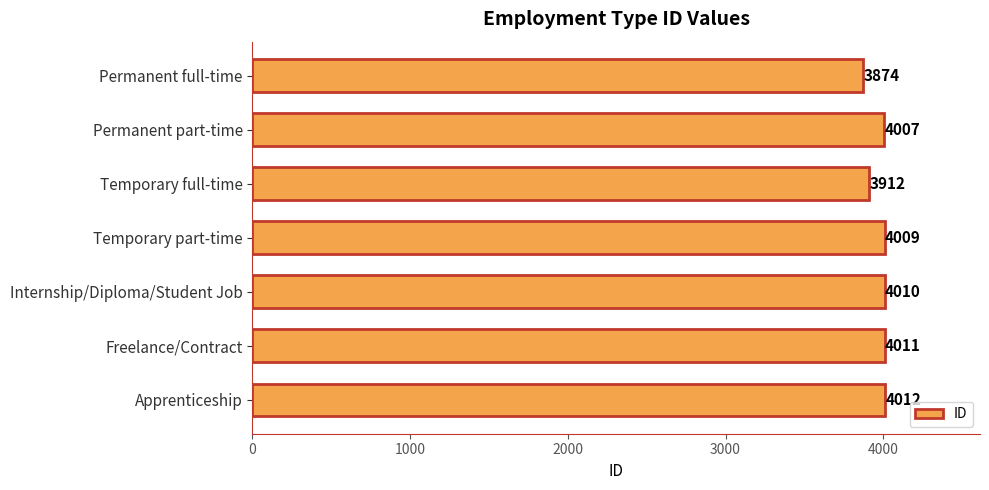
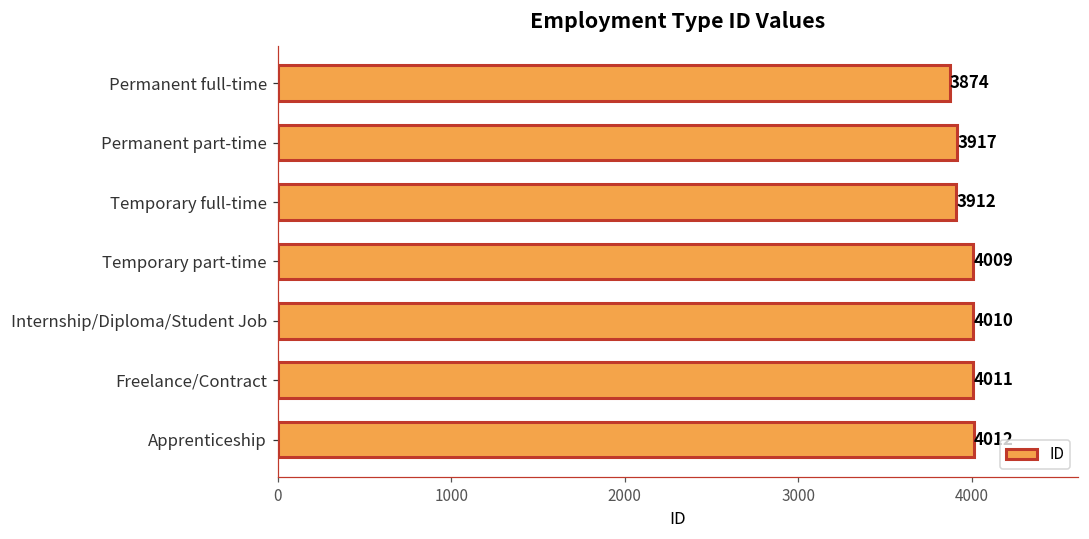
  {
-   "Permanent part-time": 4007,
+   "Permanent part-time": 3917,
    "Temporary full-time": 3912,
    "Temporary part-time": 4009,
    "Internship/Diploma/Student Job": 4010,
    "Freelance/Contract": 4011
  }
